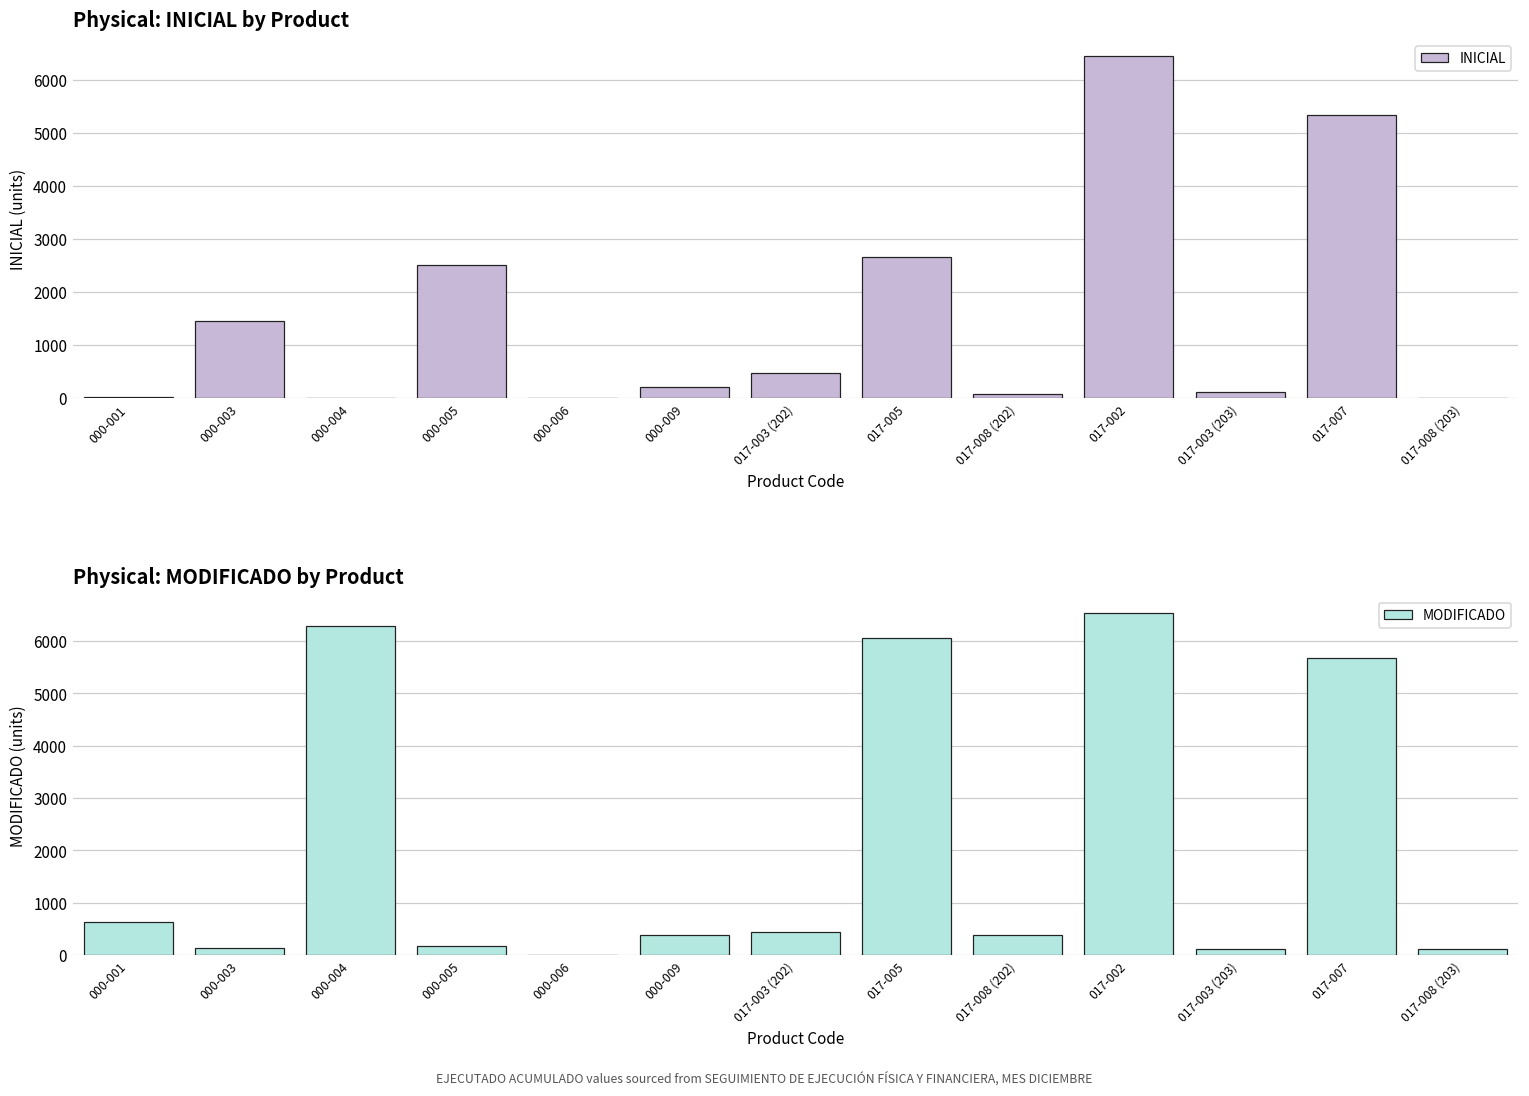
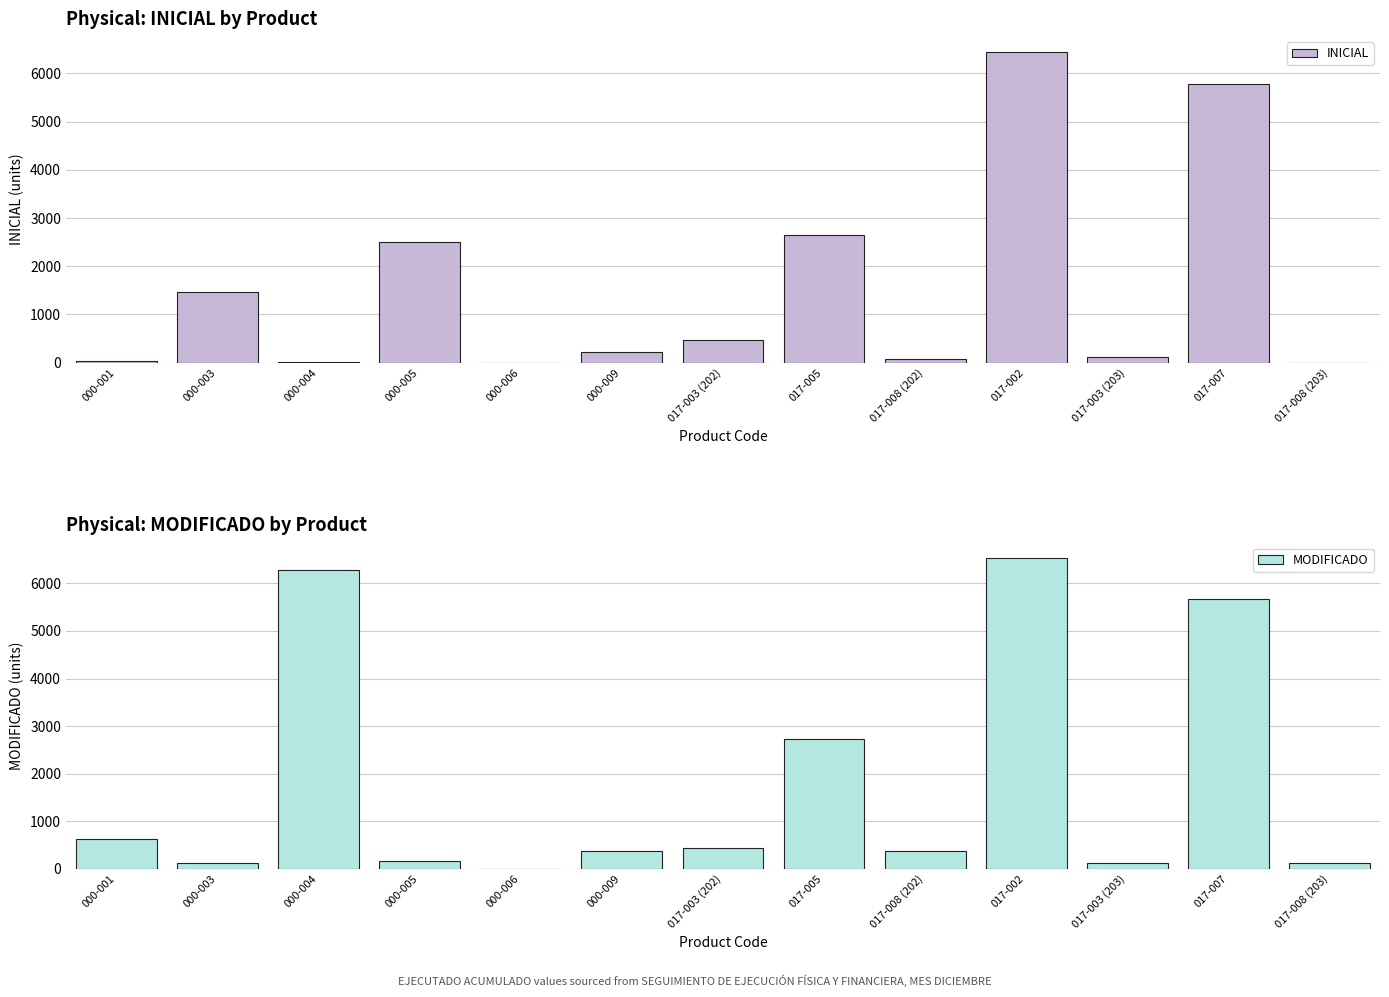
  {
    "Physical: INICIAL by Product": {
      "000-003": 1500,
      "000-005": 2500,
      "000-009": 200,
      "017-003 (202)": 500,
      "017-005": 2700,
      "017-008 (202)": 100,
      "017-002": 6500,
      "017-003 (203)": 100,
-     "017-007": 5300,
+     "017-007": 5800,
      "017-008 (203)": 0
    },
    "Physical: MODIFICADO by Product": {
      "000-001": 600,
      "000-003": 100,
      "000-004": 6300,
      "000-005": 200,
      "000-009": 400,
      "017-003 (202)": 400,
-     "017-005": 6100,
+     "017-005": 2700,
      "017-008 (202)": 400,
      "017-002": 6500,
      "017-003 (203)": 100,
      "017-007": 5700,
      "017-008 (203)": 100
    }
  }
